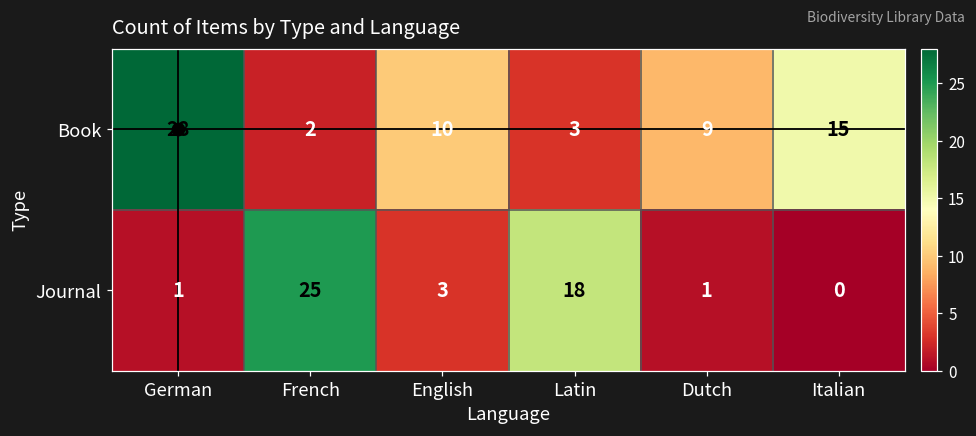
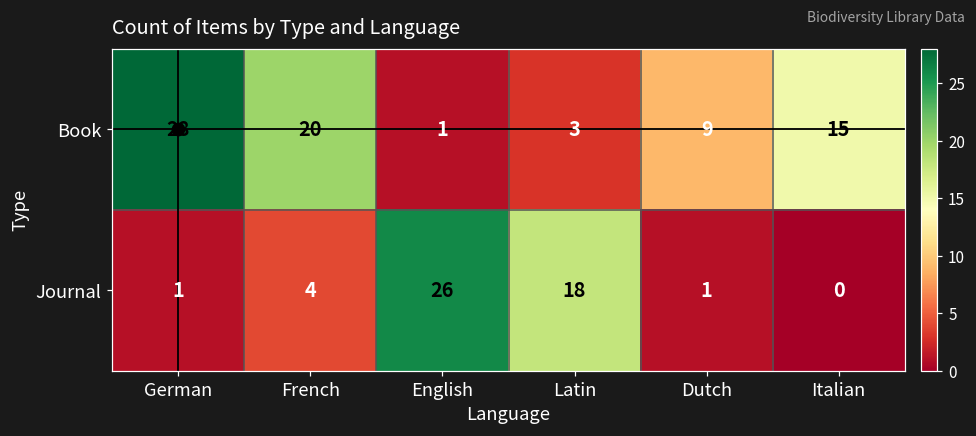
  {
    "Book": {
-     "French": 2,
-     "English": 10,
+     "French": 20,
+     "English": 1,
      "Latin": 3,
      "Dutch": 9,
      "Italian": 15
    },
    "Journal": {
      "German": 1,
-     "French": 25,
-     "English": 3,
+     "French": 4,
+     "English": 26,
      "Latin": 18,
      "Dutch": 1,
      "Italian": 0
    }
  }
